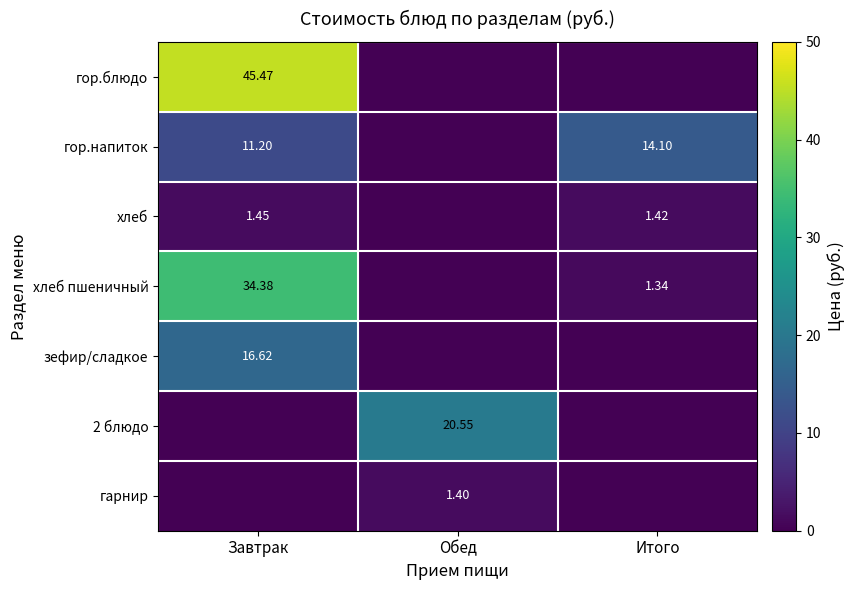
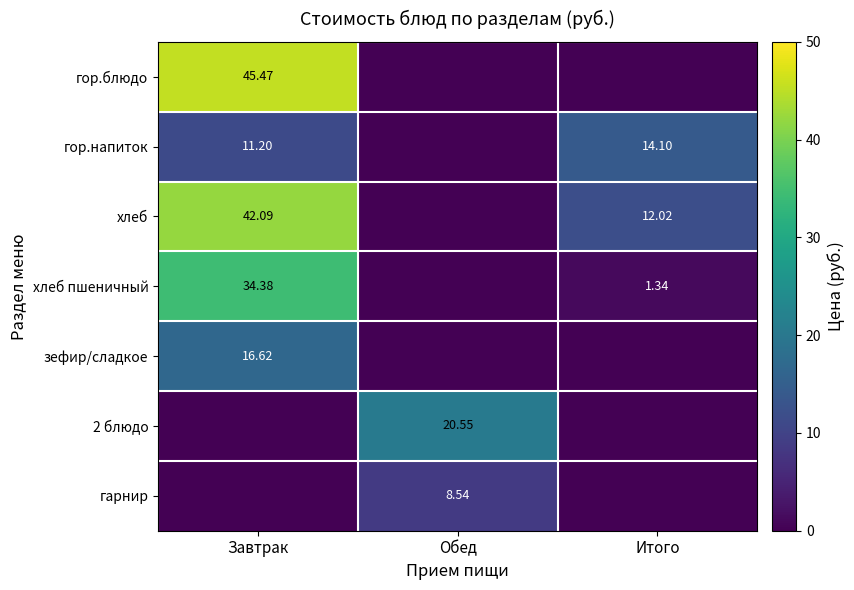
  {
    "гор.блюдо": {
      "Завтрак": 45.47
    },
    "гор.напиток": {
      "Завтрак": 11.20,
      "Итого": 14.10
    },
    "хлеб": {
-     "Завтрак": 1.45,
-     "Итого": 1.42
+     "Завтрак": 42.09,
+     "Итого": 12.02
    },
    "хлеб пшеничный": {
      "Завтрак": 34.38,
      "Итого": 1.34
    },
    "зефир/сладкое": {
      "Завтрак": 16.62
    },
    "2 блюдо": {
      "Обед": 20.55
    },
    "гарнир": {
-     "Обед": 1.40
+     "Обед": 8.54
    }
  }
